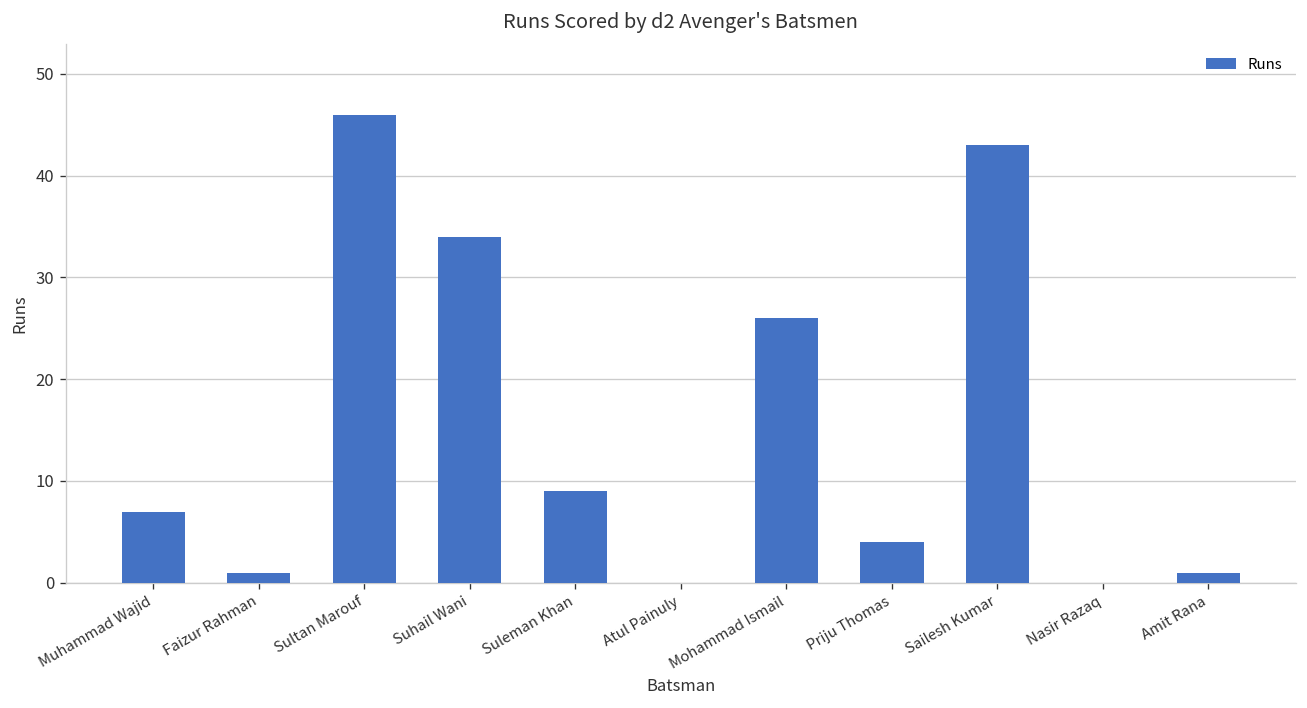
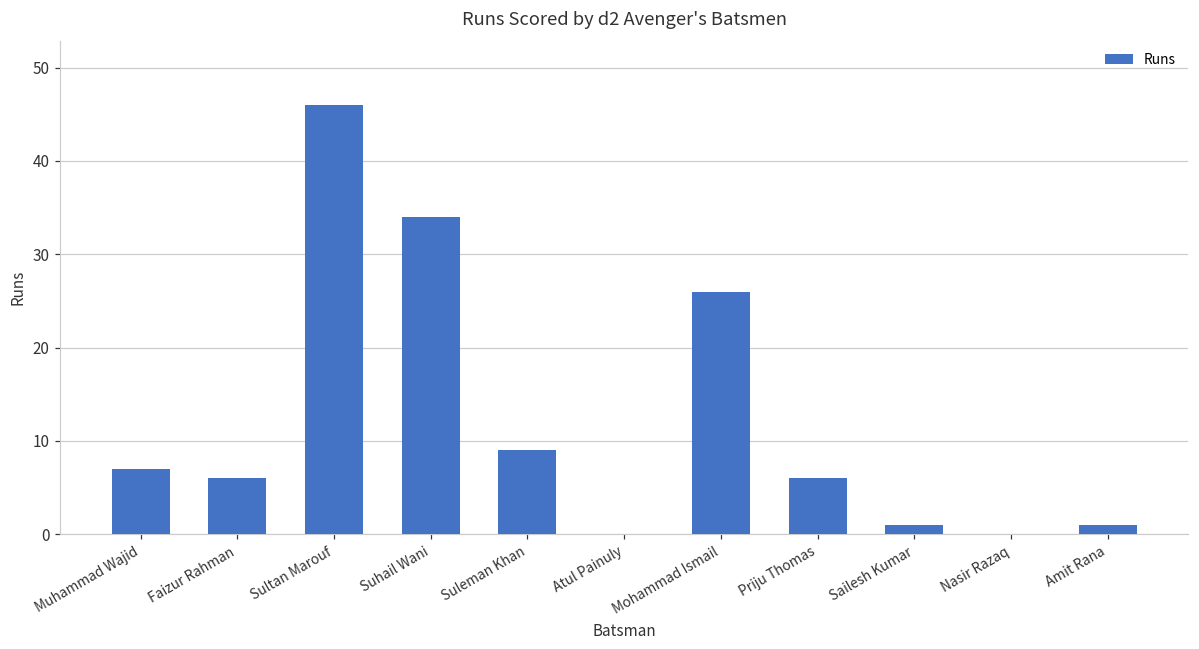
  {
    "Muhammad Wajid": 7,
-   "Faizur Rahman": 1,
+   "Faizur Rahman": 6,
    "Sultan Marouf": 46,
    "Suhail Wani": 34,
    "Suleman Khan": 9,
    "Atul Painuly": 0,
    "Mohammad Ismail": 26,
-   "Priju Thomas": 4,
-   "Sailesh Kumar": 43,
+   "Priju Thomas": 6,
+   "Sailesh Kumar": 1,
    "Nasir Razaq": 0,
    "Amit Rana": 1
  }
